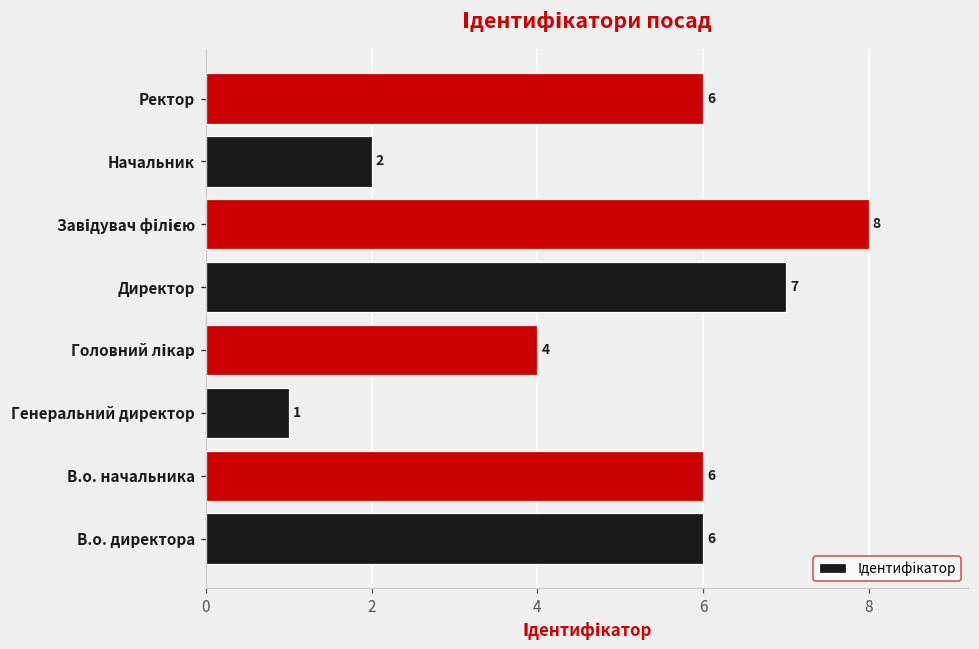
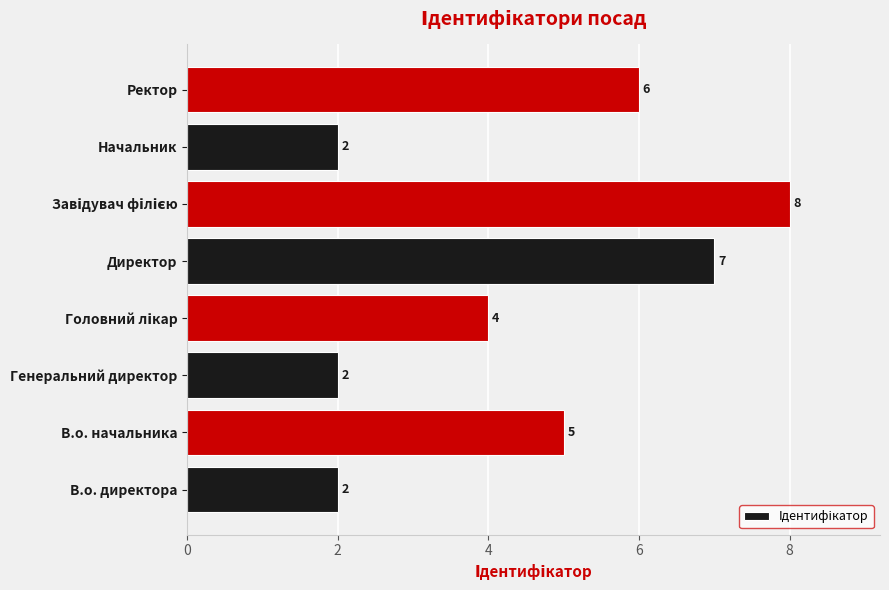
  {
    "Ректор": 6,
    "Начальник": 2,
    "Завідувач філією": 8,
    "Директор": 7,
    "Головний лікар": 4,
-   "Генеральний директор": 1,
-   "В.о. начальника": 6,
-   "В.о. директора": 6
+   "Генеральний директор": 2,
+   "В.о. начальника": 5,
+   "В.о. директора": 2
  }
